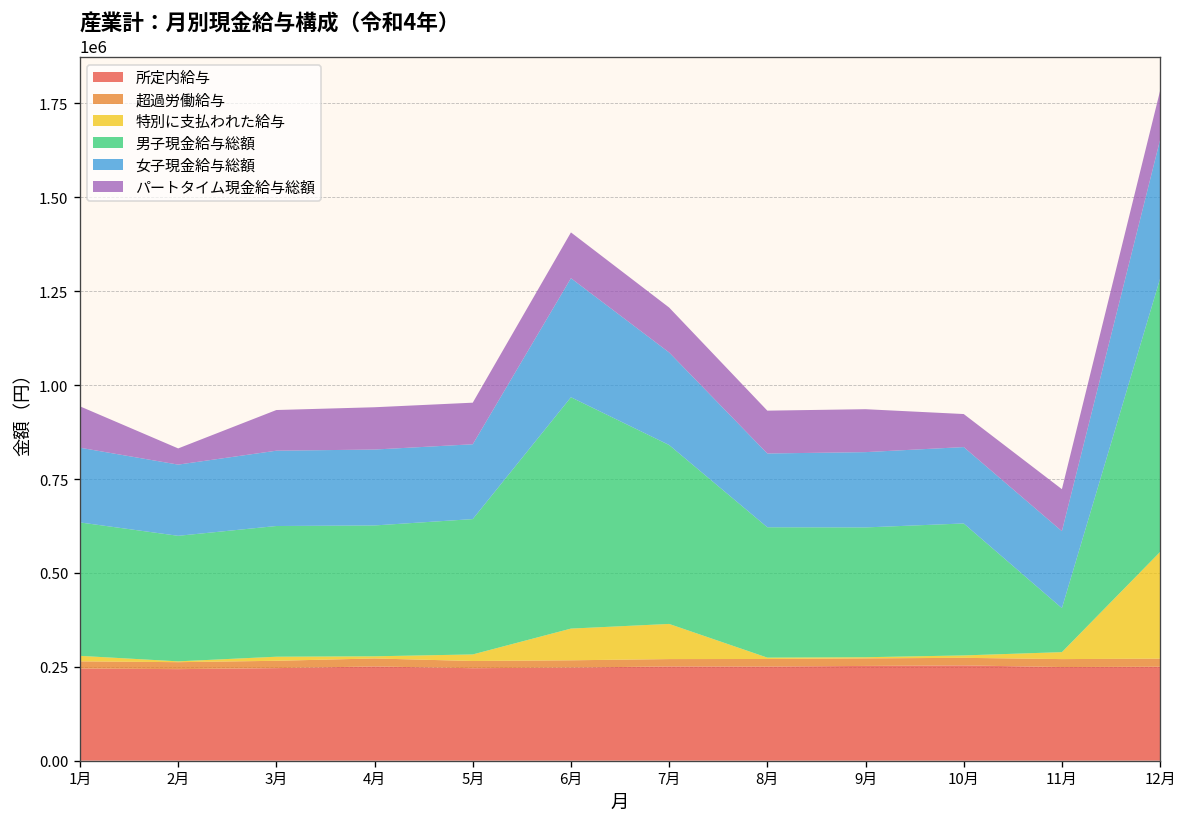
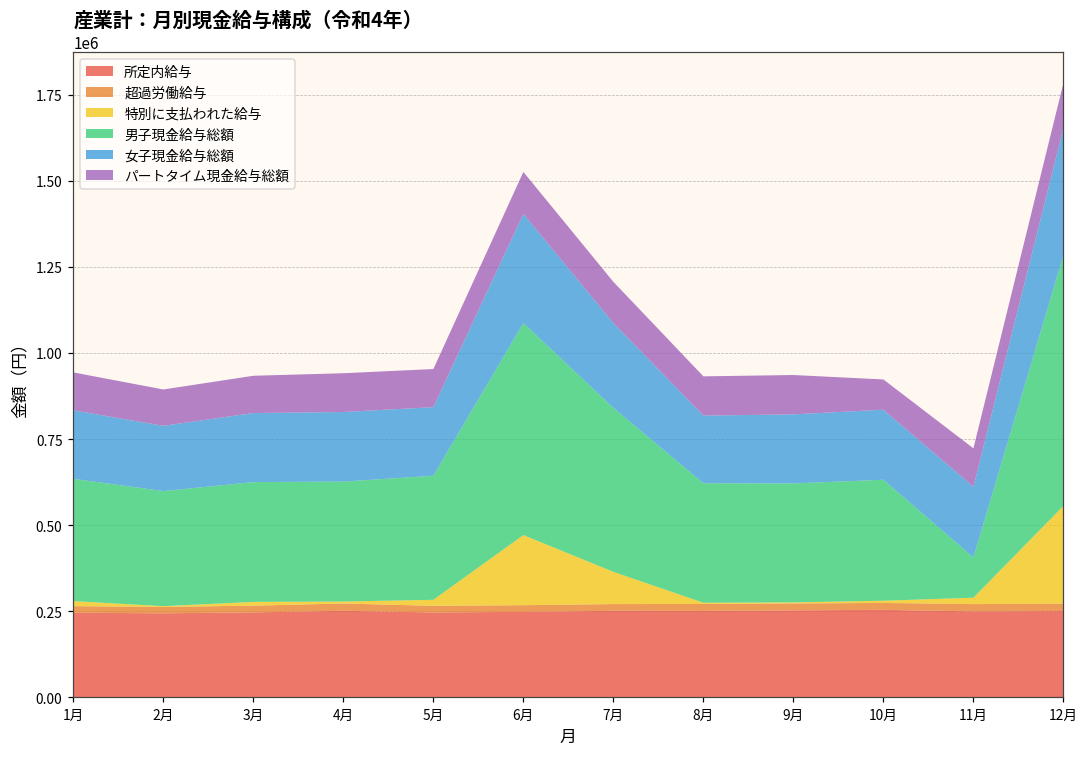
  {
    "特別に支払われた給与": {
      "1月": 10000,
      "3月": 10000,
      "5月": 20000,
-     "6月": 80000,
+     "6月": 200000,
      "7月": 90000,
      "11月": 20000,
      "12月": 280000
    },
    "男子現金給与総額": {
      "1月": 360000,
      "2月": 330000,
      "3月": 350000,
      "4月": 350000,
      "5月": 360000,
      "6月": 620000,
      "7月": 480000,
      "8月": 350000,
      "9月": 350000,
      "10月": 350000,
      "11月": 120000,
      "12月": 730000
    },
    "女子現金給与総額": {
      "1月": 200000,
      "2月": 190000,
      "3月": 200000,
      "4月": 200000,
      "5月": 200000,
      "6月": 320000,
      "7月": 250000,
      "8月": 200000,
      "9月": 200000,
      "10月": 200000,
      "11月": 200000,
      "12月": 370000
    },
    "パートタイム現金給与総額": {
      "1月": 110000,
-     "2月": 40000,
+     "2月": 110000,
      "3月": 110000,
      "4月": 110000,
      "5月": 110000,
      "6月": 120000,
      "7月": 120000,
      "8月": 110000,
      "9月": 110000,
      "10月": 90000,
      "11月": 110000,
      "12月": 130000
    }
  }
